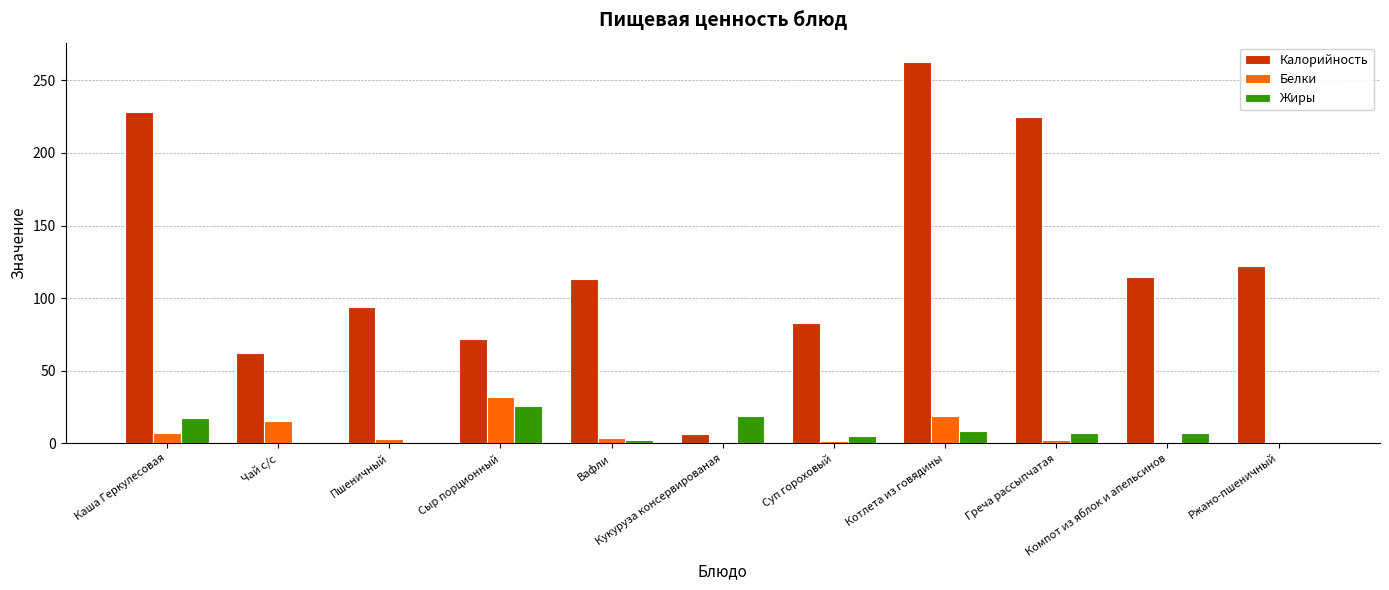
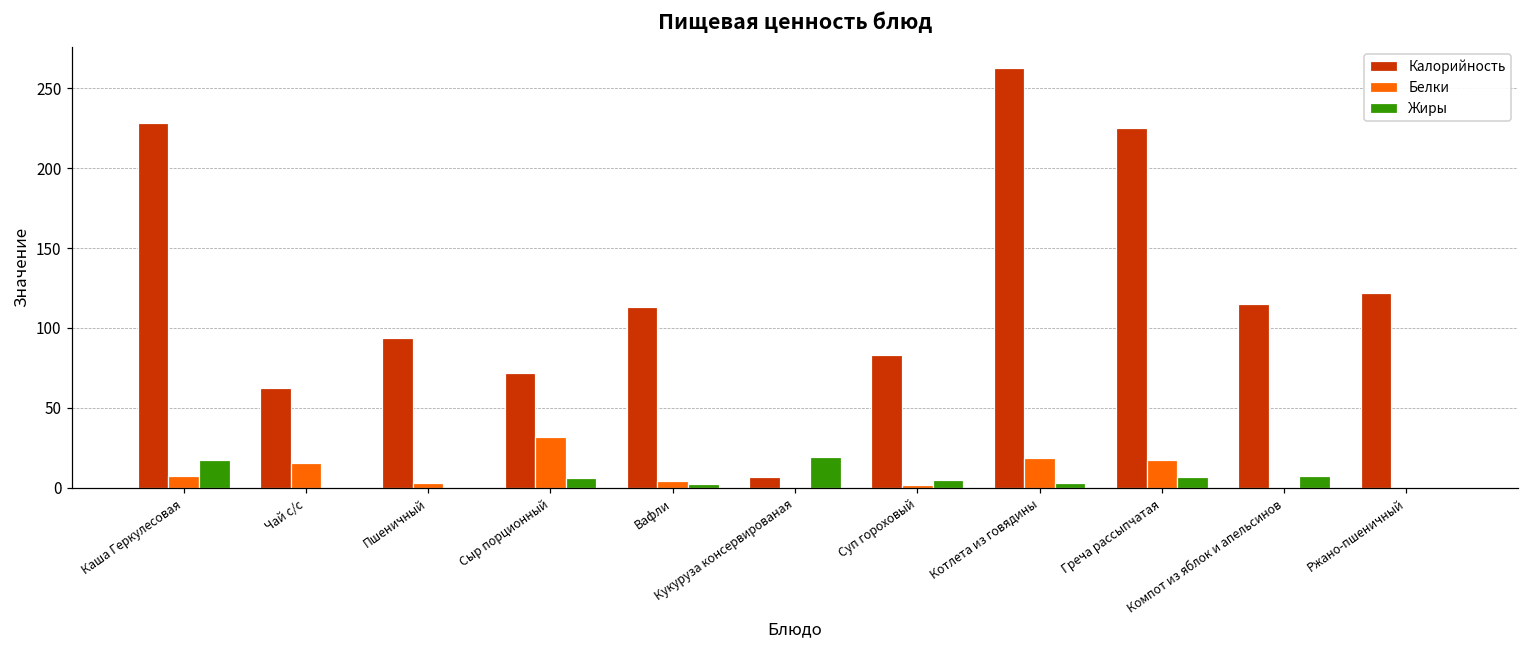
  {
    "Калорийность": {
      "Каша Геркулесовая": 228,
      "Чай с/с": 62,
      "Пшеничный": 94,
      "Сыр порционный": 72,
      "Вафли": 113,
      "Кукуруза консервированая": 7,
      "Суп гороховый": 83,
      "Котлета из говядины": 263,
      "Греча рассыпчатая": 225,
      "Компот из яблок и апельсинов": 115,
      "Ржано-пшеничный": 122
    },
    "Белки": {
      "Каша Геркулесовая": 7,
      "Чай с/с": 15,
      "Пшеничный": 3,
      "Сыр порционный": 32,
      "Вафли": 4,
      "Суп гороховый": 2,
      "Котлета из говядины": 19,
-     "Греча рассыпчатая": 2,
+     "Греча рассыпчатая": 17,
      "Ржано-пшеничный": 0
    },
    "Жиры": {
      "Каша Геркулесовая": 17,
-     "Сыр порционный": 26,
+     "Сыр порционный": 6,
      "Вафли": 2,
      "Кукуруза консервированая": 19,
      "Суп гороховый": 5,
-     "Котлета из говядины": 9,
+     "Котлета из говядины": 3,
      "Греча рассыпчатая": 7,
      "Компот из яблок и апельсинов": 7,
      "Ржано-пшеничный": 0
    }
  }
